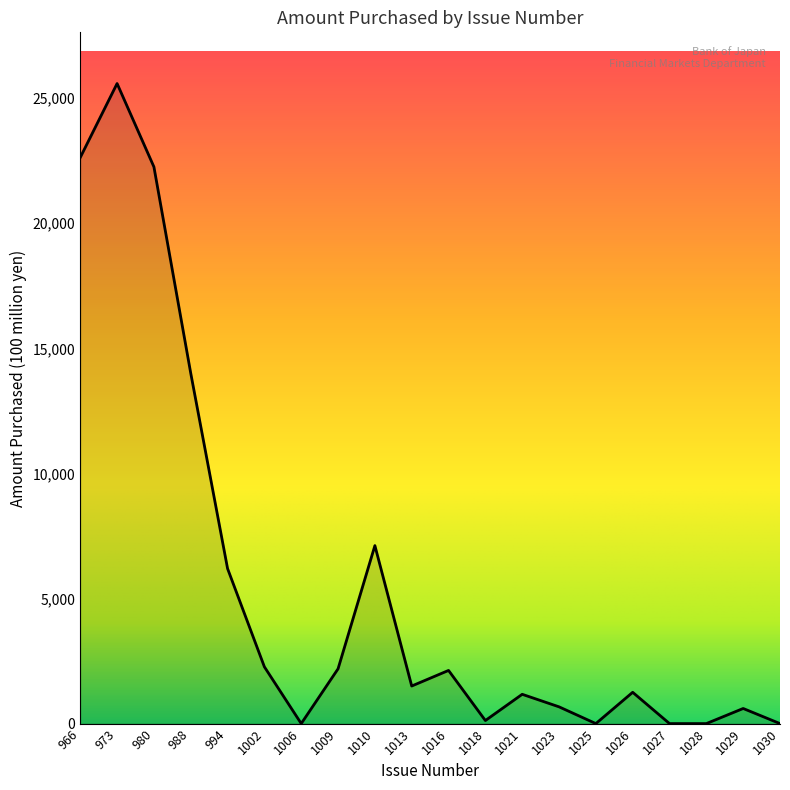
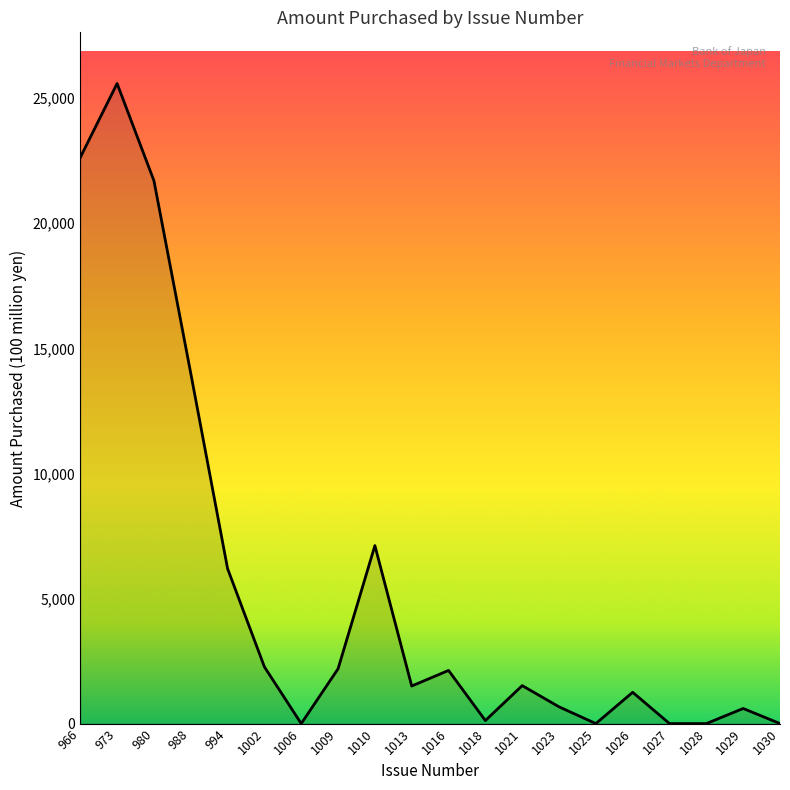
  {
    "966": "22,600",
    "973": "25,600",
-   "980": "22,300",
+   "980": "21,700",
    "988": "14,000",
    "994": "6,200",
    "1002": "2,300",
    "1006": "0",
    "1009": "2,200",
    "1010": "7,100",
    "1013": "1,500",
    "1016": "2,100",
    "1018": "100",
-   "1021": "1,200",
+   "1021": "1,500",
    "1023": "700",
    "1025": "0",
    "1026": "1,300",
    "1027": "0",
    "1028": "0",
    "1029": "600",
    "1030": "0"
  }
